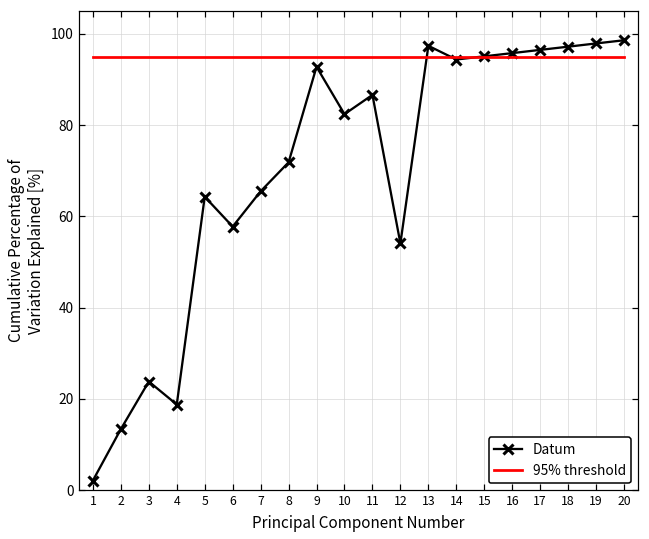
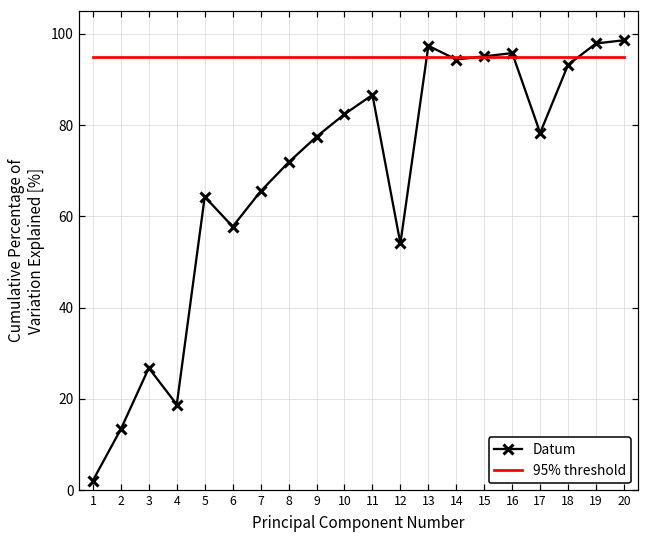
  {
    "Datum": {
      "1": 2,
      "2": 13,
-     "3": 24,
+     "3": 27,
      "4": 19,
      "5": 64,
      "6": 58,
      "7": 65,
      "8": 72,
-     "9": 93,
+     "9": 77,
      "10": 82,
      "11": 87,
      "12": 54,
      "13": 97,
      "14": 94,
      "16": 96,
-     "17": 96,
-     "18": 97,
+     "17": 78,
+     "18": 93,
      "19": 98,
      "20": 99
    },
    "95% threshold": {
      "1": 95,
      "2": 95,
      "3": 95,
      "4": 95,
      "5": 95,
      "6": 95,
      "7": 95,
      "8": 95,
      "9": 95,
      "10": 95,
      "11": 95,
      "12": 95,
      "13": 95,
      "14": 95,
      "16": 95,
      "17": 95,
      "18": 95,
      "19": 95,
      "20": 95
    }
  }
